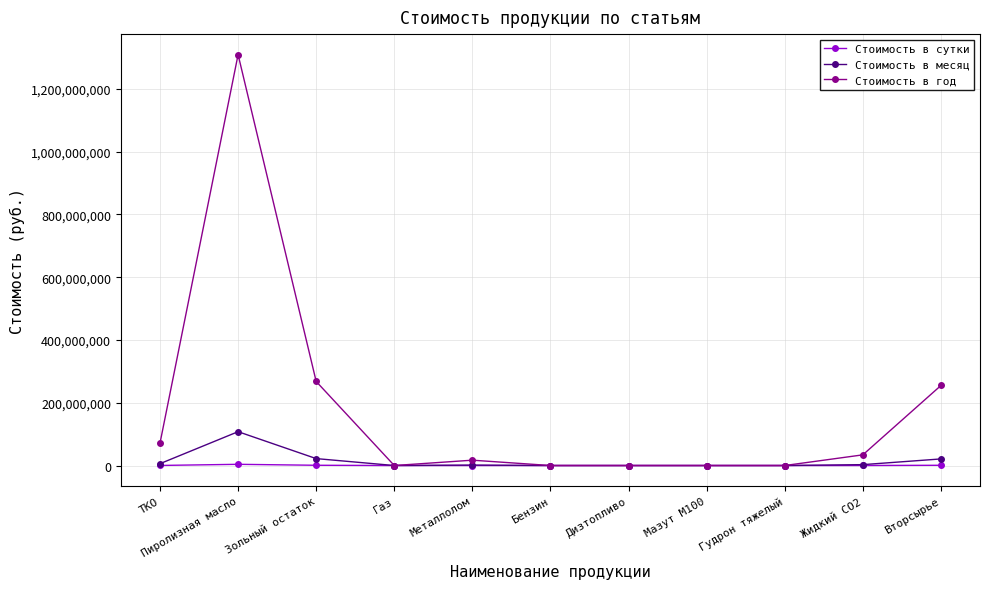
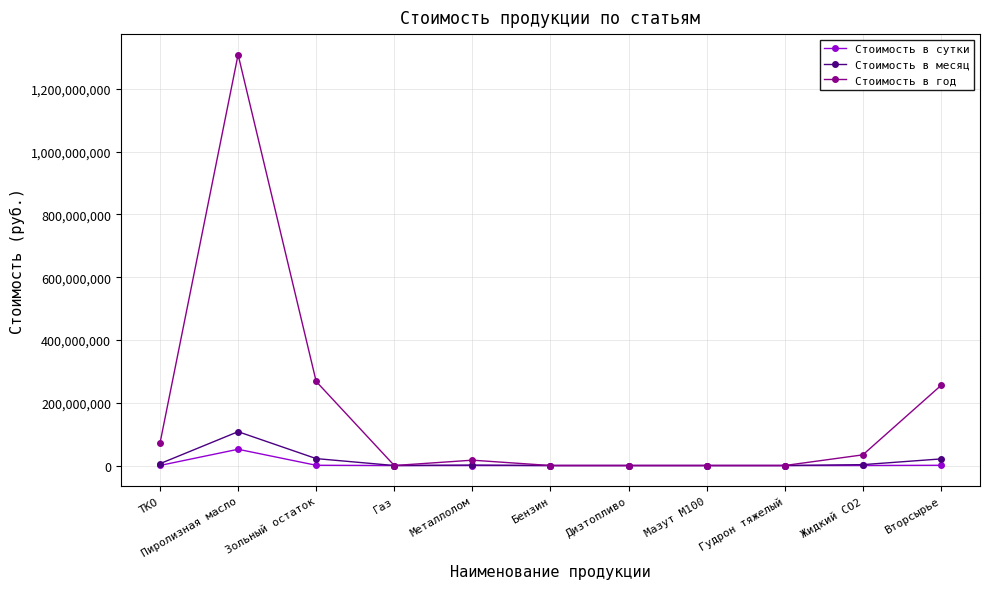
  {
    "Стоимость в сутки": {
-     "Пиролизная масло": "0",
+     "Пиролизная масло": "50,000,000",
      "Зольный остаток": "0",
      "Вторсырье": "0"
    },
    "Стоимость в месяц": {
      "Пиролизная масло": "110,000,000",
      "Зольный остаток": "20,000,000",
      "Вторсырье": "20,000,000"
    },
    "Стоимость в год": {
      "ТКО": "70,000,000",
      "Пиролизная масло": "1,310,000,000",
      "Зольный остаток": "270,000,000",
      "Металлолом": "20,000,000",
      "Жидкий СО2": "30,000,000",
      "Вторсырье": "260,000,000"
    }
  }
